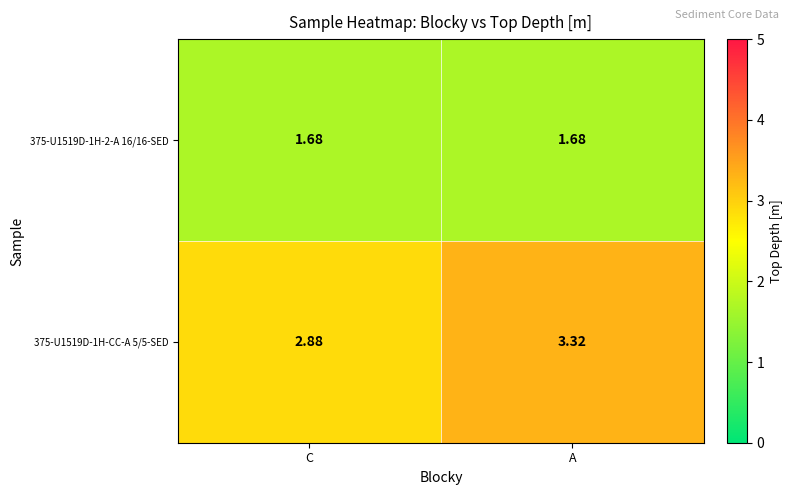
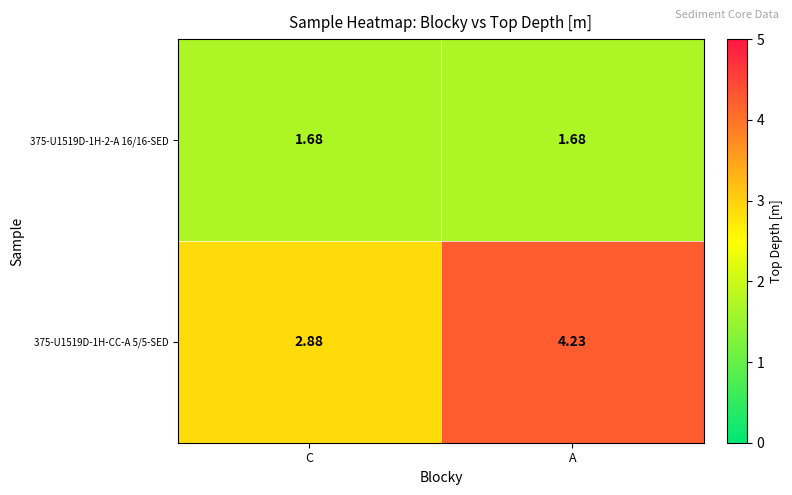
  {
    "375-U1519D-1H-2-A 16/16-SED": {
      "C": 1.68,
      "A": 1.68
    },
    "375-U1519D-1H-CC-A 5/5-SED": {
      "C": 2.88,
-     "A": 3.32
+     "A": 4.23
    }
  }
